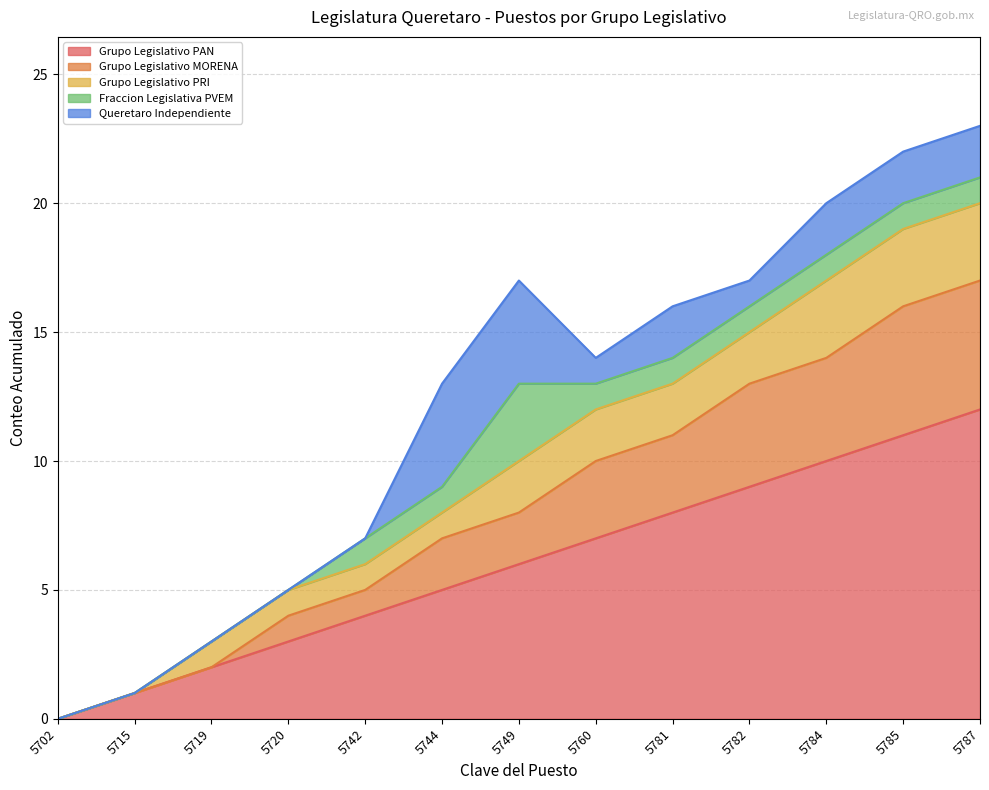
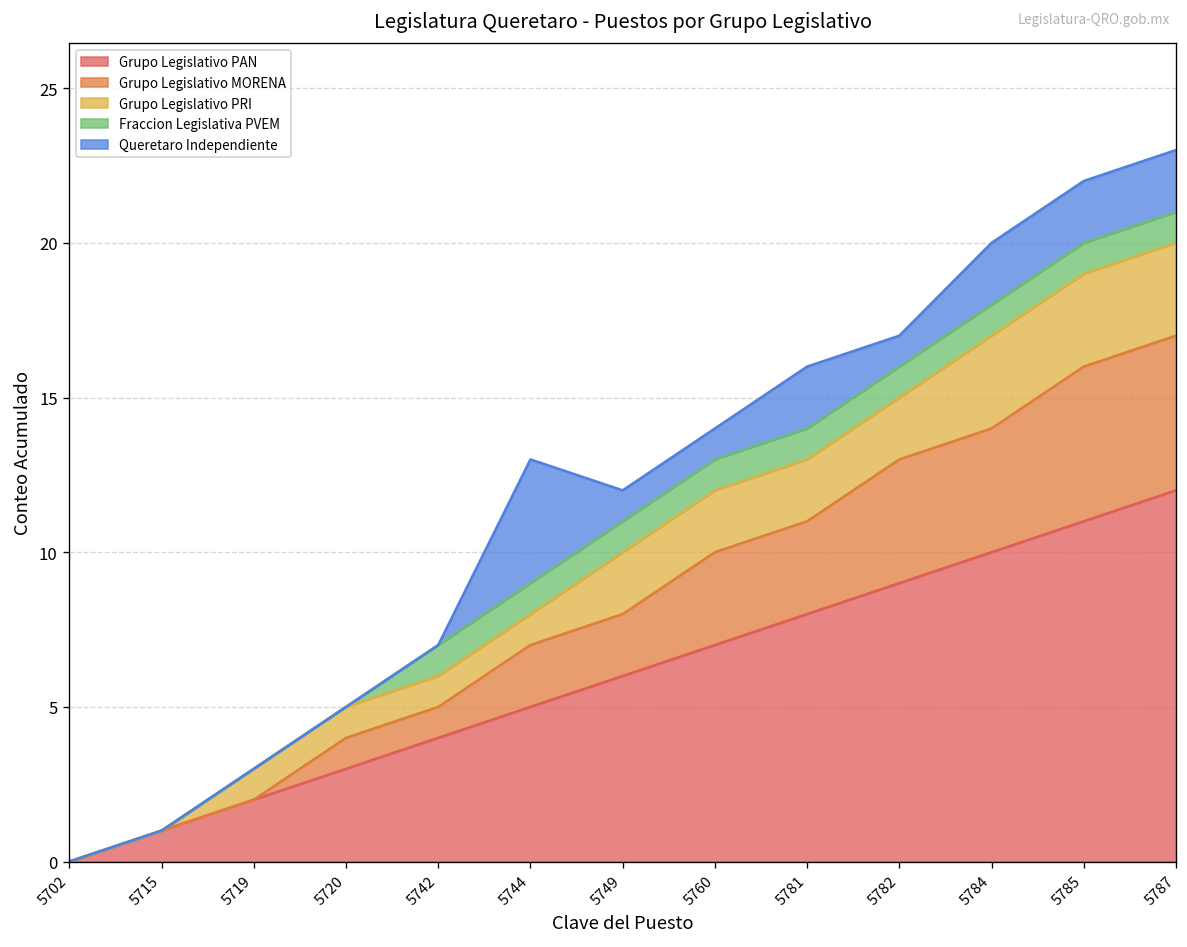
  {
    "Fraccion Legislativa PVEM": {
      "5744": 1,
-     "5749": 3,
+     "5749": 1,
      "5760": 1,
      "5781": 1,
      "5782": 1,
      "5784": 1,
      "5785": 1,
      "5787": 1
    },
    "Queretaro Independiente": {
      "5744": 4,
-     "5749": 4,
+     "5749": 1,
      "5760": 1,
      "5781": 2,
      "5782": 1,
      "5784": 2,
      "5785": 2,
      "5787": 2
    }
  }
